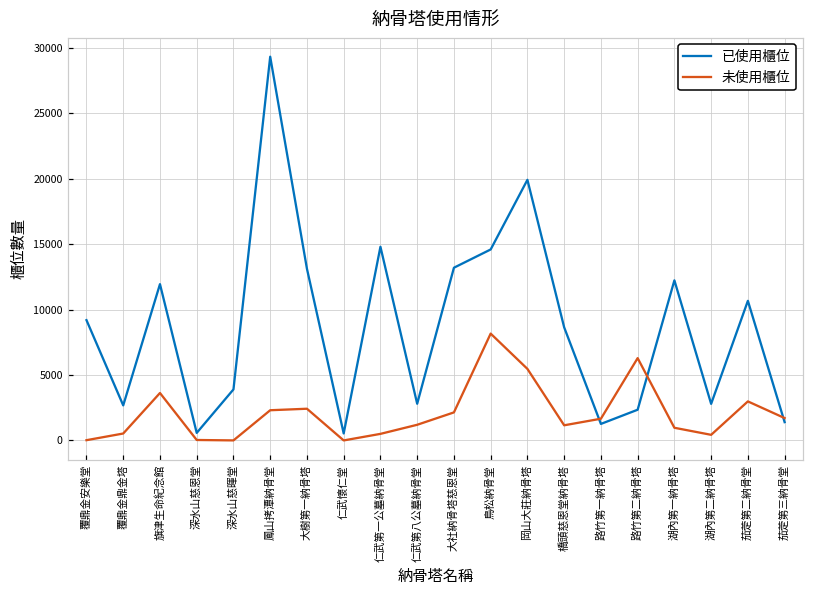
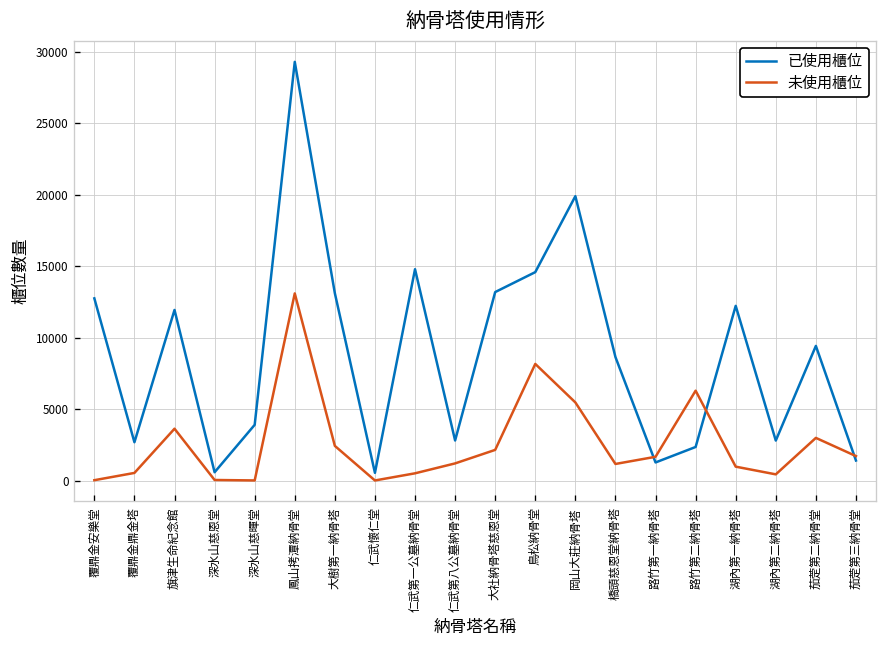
  {
    "已使用櫃位": {
-     "覆鼎金安樂堂": 9200,
+     "覆鼎金安樂堂": 12800,
      "覆鼎金鼎金塔": 2700,
      "旗津生命紀念館": 11900,
      "深水山慈恩堂": 600,
      "深水山慈暉堂": 3900,
      "鳳山拷潭納骨堂": 29300,
      "大樹第一納骨塔": 13100,
      "仁武懷仁堂": 500,
      "仁武第一公墓納骨堂": 14800,
      "仁武第八公墓納骨堂": 2800,
      "大社納骨塔慈恩堂": 13200,
      "鳥松納骨堂": 14600,
      "岡山大莊納骨塔": 19900,
      "橋頭慈恩堂納骨塔": 8600,
      "路竹第一納骨塔": 1300,
      "路竹第二納骨塔": 2300,
      "湖內第一納骨塔": 12200,
      "湖內第二納骨塔": 2800,
-     "茄萣第二納骨堂": 10700,
+     "茄萣第二納骨堂": 9400,
      "茄萣第三納骨堂": 1400
    },
    "未使用櫃位": {
      "覆鼎金安樂堂": 0,
      "覆鼎金鼎金塔": 500,
      "旗津生命紀念館": 3600,
      "深水山慈恩堂": 0,
      "深水山慈暉堂": 0,
-     "鳳山拷潭納骨堂": 2300,
+     "鳳山拷潭納骨堂": 13100,
      "大樹第一納骨塔": 2400,
      "仁武懷仁堂": 0,
      "仁武第一公墓納骨堂": 500,
      "仁武第八公墓納骨堂": 1200,
      "大社納骨塔慈恩堂": 2100,
      "鳥松納骨堂": 8200,
      "岡山大莊納骨塔": 5500,
      "橋頭慈恩堂納骨塔": 1200,
      "路竹第一納骨塔": 1700,
      "路竹第二納骨塔": 6300,
      "湖內第一納骨塔": 1000,
      "湖內第二納骨塔": 400,
      "茄萣第二納骨堂": 3000,
      "茄萣第三納骨堂": 1700
    }
  }
